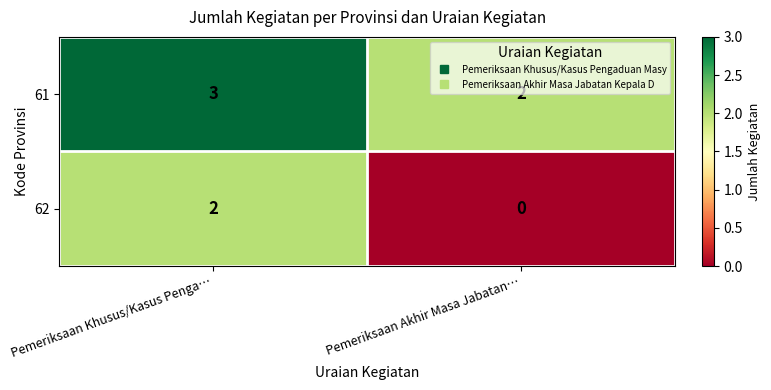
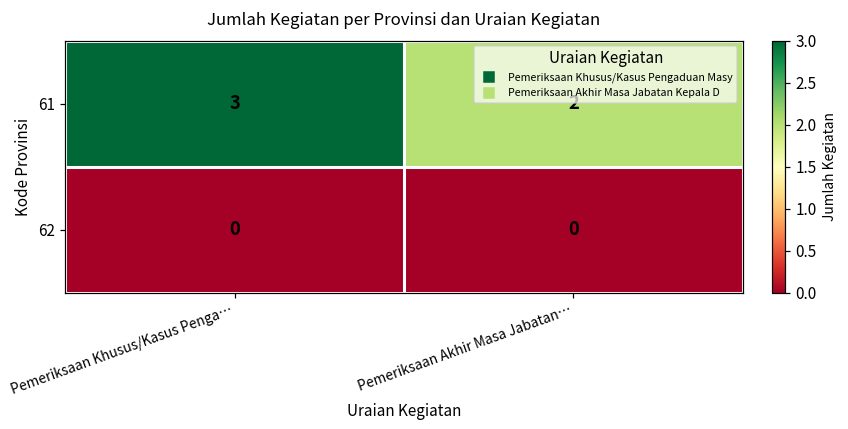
  {
    "61": {
      "Pemeriksaan Khusus/Kasus Penga…": 3
    },
    "62": {
-     "Pemeriksaan Khusus/Kasus Penga…": 2,
+     "Pemeriksaan Khusus/Kasus Penga…": 0,
      "Pemeriksaan Akhir Masa Jabatan…": 0
    }
  }
